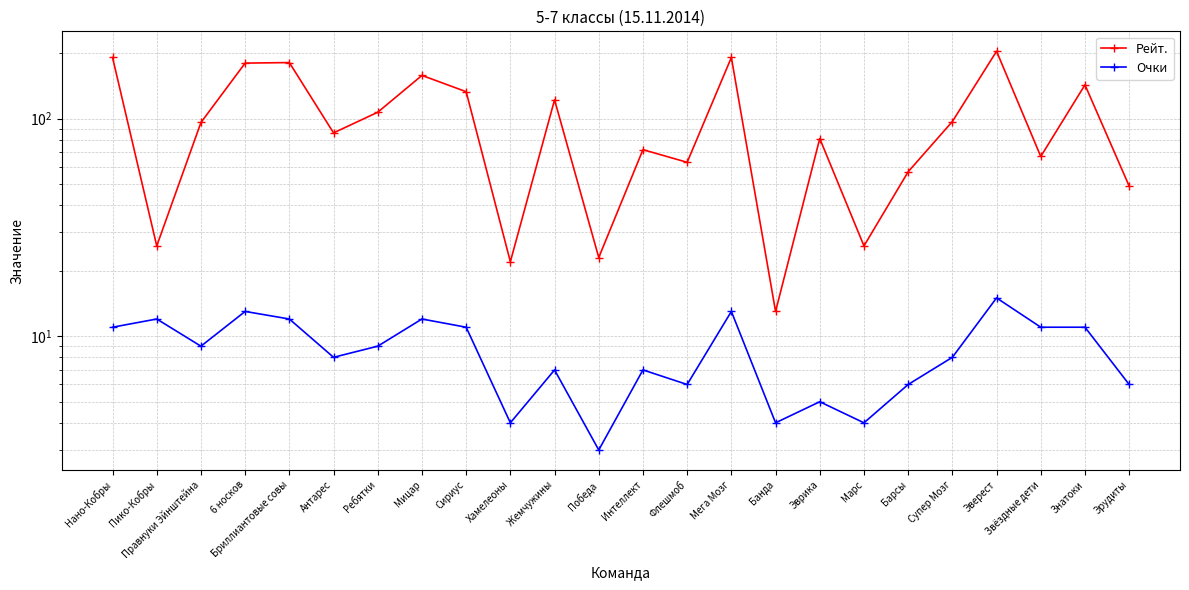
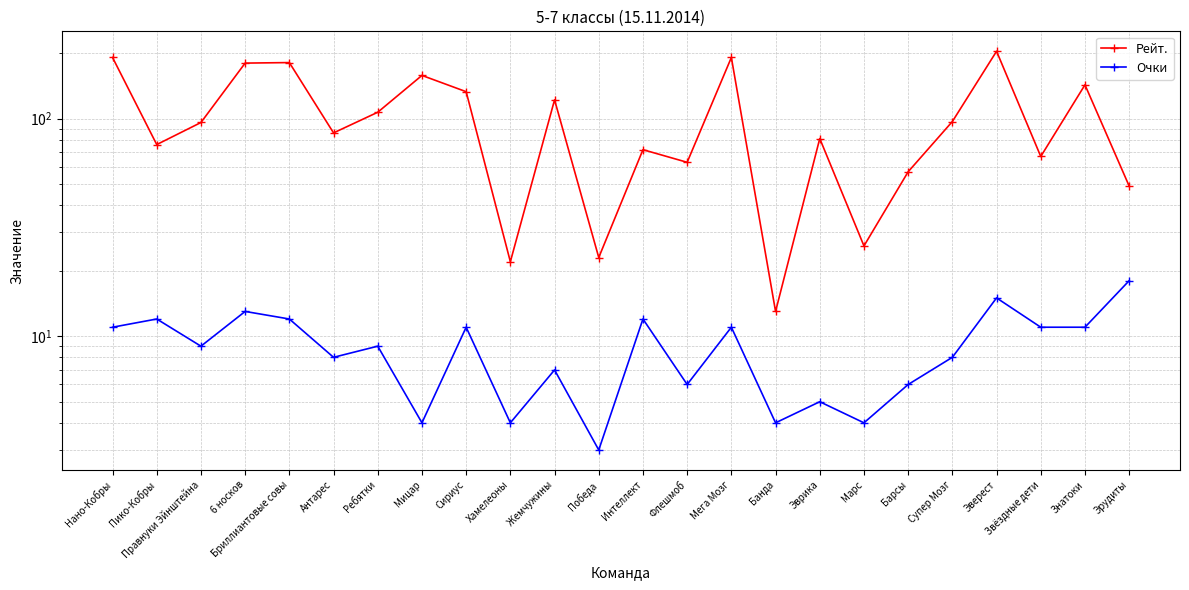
  {
    "Рейт.": {
      "Нано-Кобры": 190,
-     "Пико-Кобры": 26,
+     "Пико-Кобры": 76,
      "Правнуки Эйнштейна": 100,
      "6 носков": 180,
      "Бриллиантовые совы": 180,
      "Антарес": 86,
      "Ребятки": 110,
      "Мицар": 160,
      "Сириус": 130,
      "Хамелеоны": 22,
      "Жемчужины": 120,
      "Победа": 23,
      "Интеллект": 72,
      "Флешмоб": 63,
      "Мега Мозг": 190,
      "Банда": 13,
      "Эврика": 81,
      "Марс": 26,
      "Барсы": 57,
      "Супер Мозг": 100,
      "Эверест": 200,
      "Звёздные дети": 67,
      "Знатоки": 140,
      "Эрудиты": 49
    },
    "Очки": {
      "Нано-Кобры": 11,
      "Пико-Кобры": 12,
      "Правнуки Эйнштейна": 9,
      "6 носков": 13,
      "Бриллиантовые совы": 12,
      "Антарес": 8,
      "Ребятки": 9,
-     "Мицар": 12,
+     "Мицар": 4,
      "Сириус": 11,
      "Хамелеоны": 4,
      "Жемчужины": 7,
      "Победа": 3,
-     "Интеллект": 7,
+     "Интеллект": 12,
      "Флешмоб": 6,
-     "Мега Мозг": 13,
+     "Мега Мозг": 11,
      "Банда": 4,
      "Эврика": 5,
      "Марс": 4,
      "Барсы": 6,
      "Супер Мозг": 8,
      "Эверест": 15,
      "Звёздные дети": 11,
      "Знатоки": 11,
-     "Эрудиты": 6
+     "Эрудиты": 18
    }
  }
